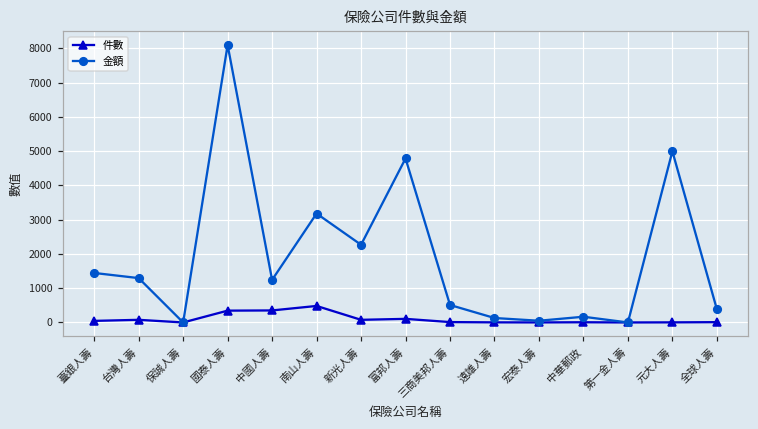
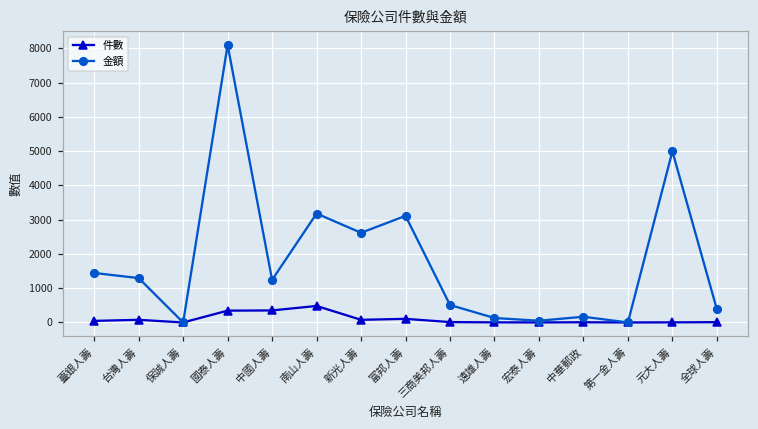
  {
    "件數": {
      "臺銀人壽": 0,
      "台灣人壽": 100,
      "國泰人壽": 300,
      "中國人壽": 400,
      "南山人壽": 500,
      "新光人壽": 100,
      "富邦人壽": 100,
      "三商美邦人壽": 0,
      "遠雄人壽": 0,
      "中華郵政": 0,
      "元大人壽": 0,
      "全球人壽": 0
    },
    "金額": {
      "臺銀人壽": 1400,
      "台灣人壽": 1300,
      "國泰人壽": 8100,
      "中國人壽": 1200,
      "南山人壽": 3200,
-     "新光人壽": 2300,
-     "富邦人壽": 4800,
+     "新光人壽": 2600,
+     "富邦人壽": 3100,
      "三商美邦人壽": 500,
      "遠雄人壽": 100,
      "中華郵政": 200,
      "元大人壽": 5000,
      "全球人壽": 400
    }
  }
